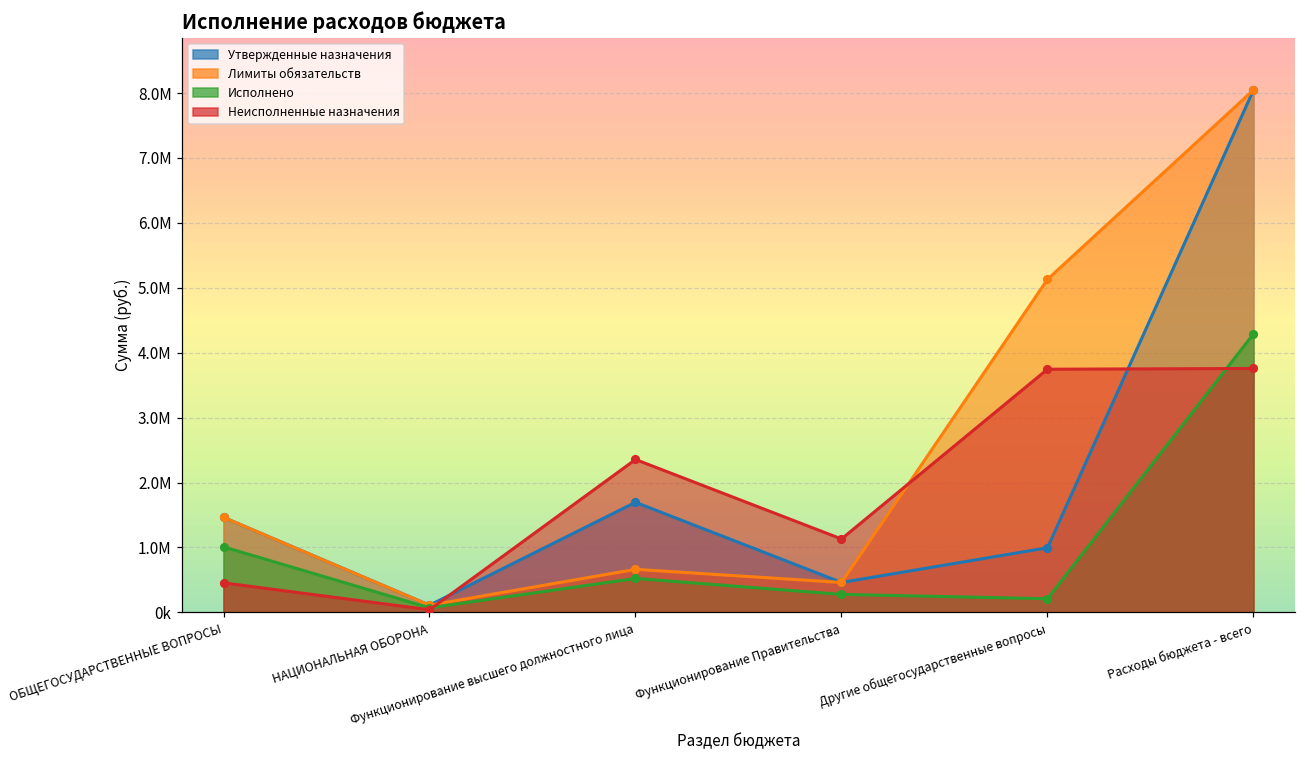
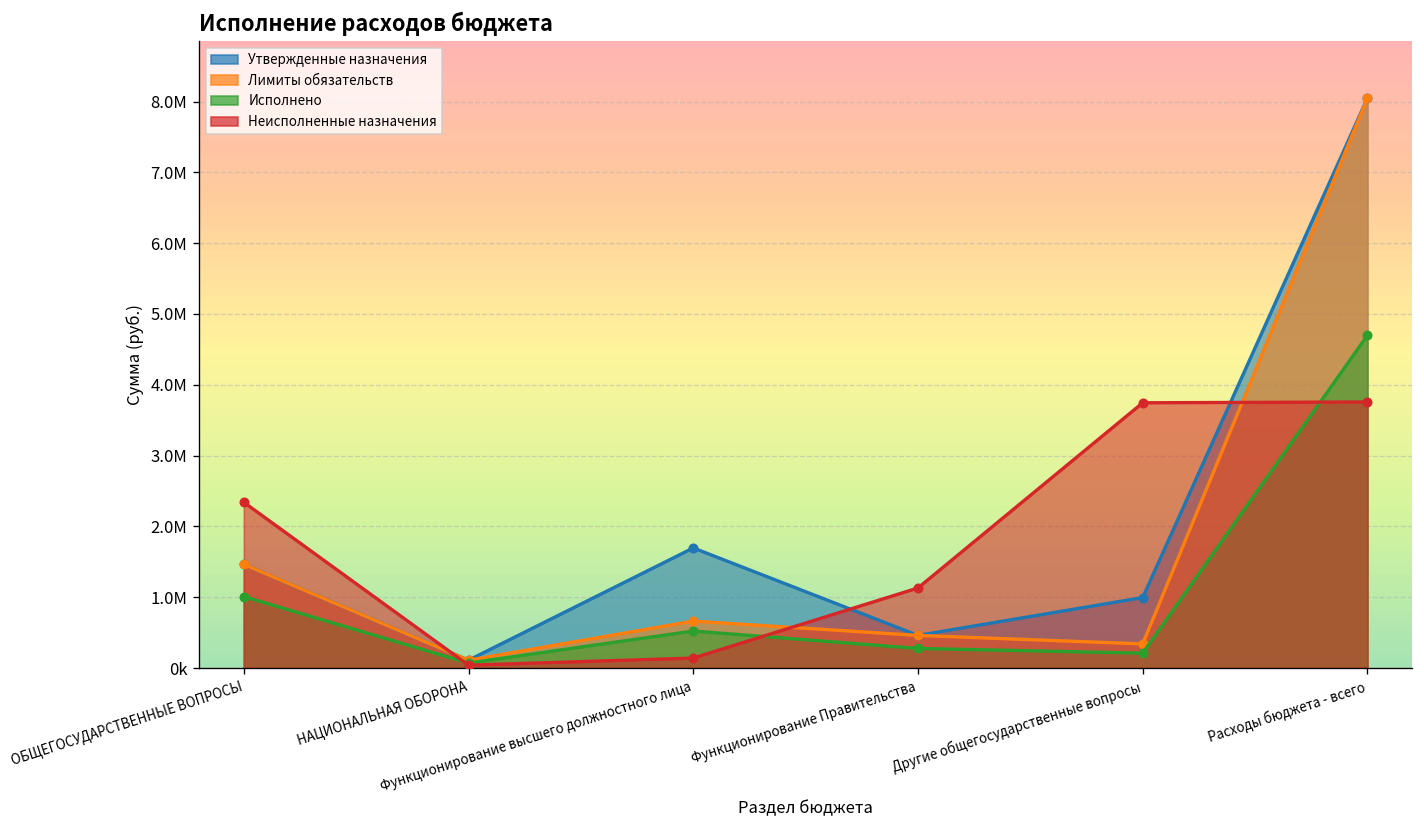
  {
    "Утвержденные назначения": {
      "Функционирование высшего должностного лица": 1700000,
      "Другие общегосударственные вопросы": 1000000
    },
    "Лимиты обязательств": {
      "Функционирование высшего должностного лица": 700000,
-     "Другие общегосударственные вопросы": 5100000
+     "Другие общегосударственные вопросы": 300000
    },
    "Исполнено": {
      "ОБЩЕГОСУДАРСТВЕННЫЕ ВОПРОСЫ": 1000000,
      "Функционирование высшего должностного лица": 500000,
      "Функционирование Правительства": 300000,
      "Другие общегосударственные вопросы": 200000,
-     "Расходы бюджета - всего": 4300000
+     "Расходы бюджета - всего": 4700000
    },
    "Неисполненные назначения": {
-     "ОБЩЕГОСУДАРСТВЕННЫЕ ВОПРОСЫ": 500000,
-     "Функционирование высшего должностного лица": 2400000,
+     "ОБЩЕГОСУДАРСТВЕННЫЕ ВОПРОСЫ": 2300000,
+     "Функционирование высшего должностного лица": 100000,
      "Функционирование Правительства": 1100000,
      "Другие общегосударственные вопросы": 3700000,
      "Расходы бюджета - всего": 3800000
    }
  }
